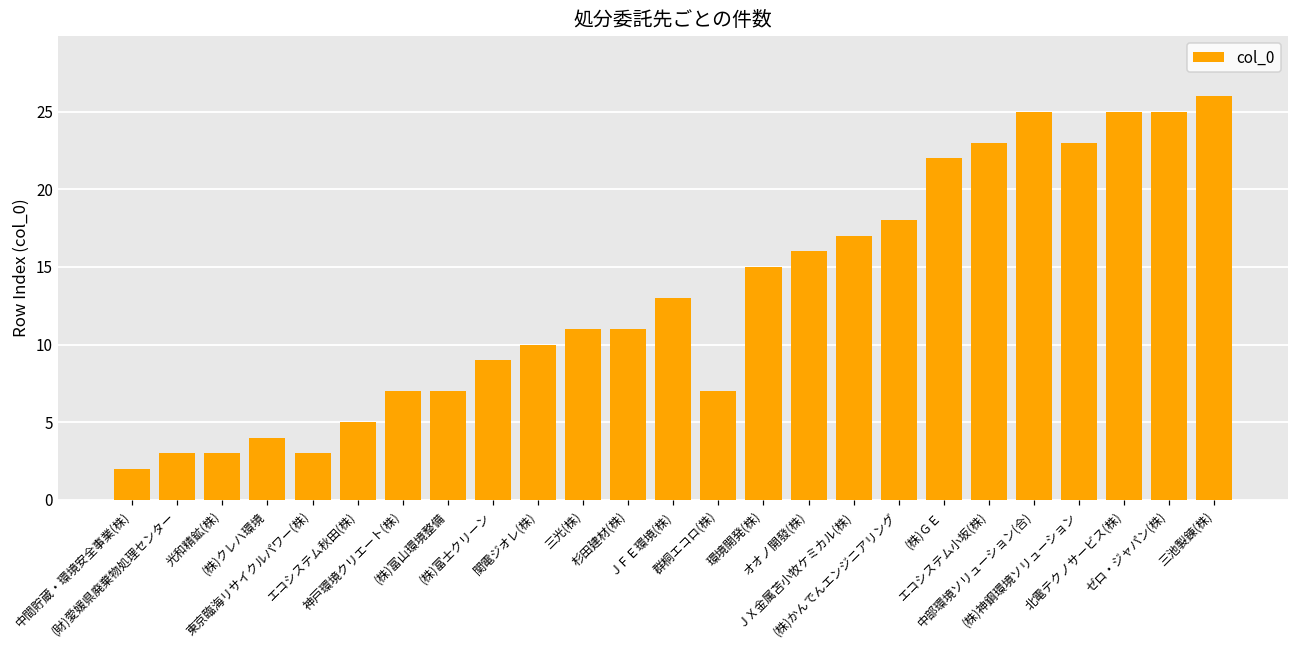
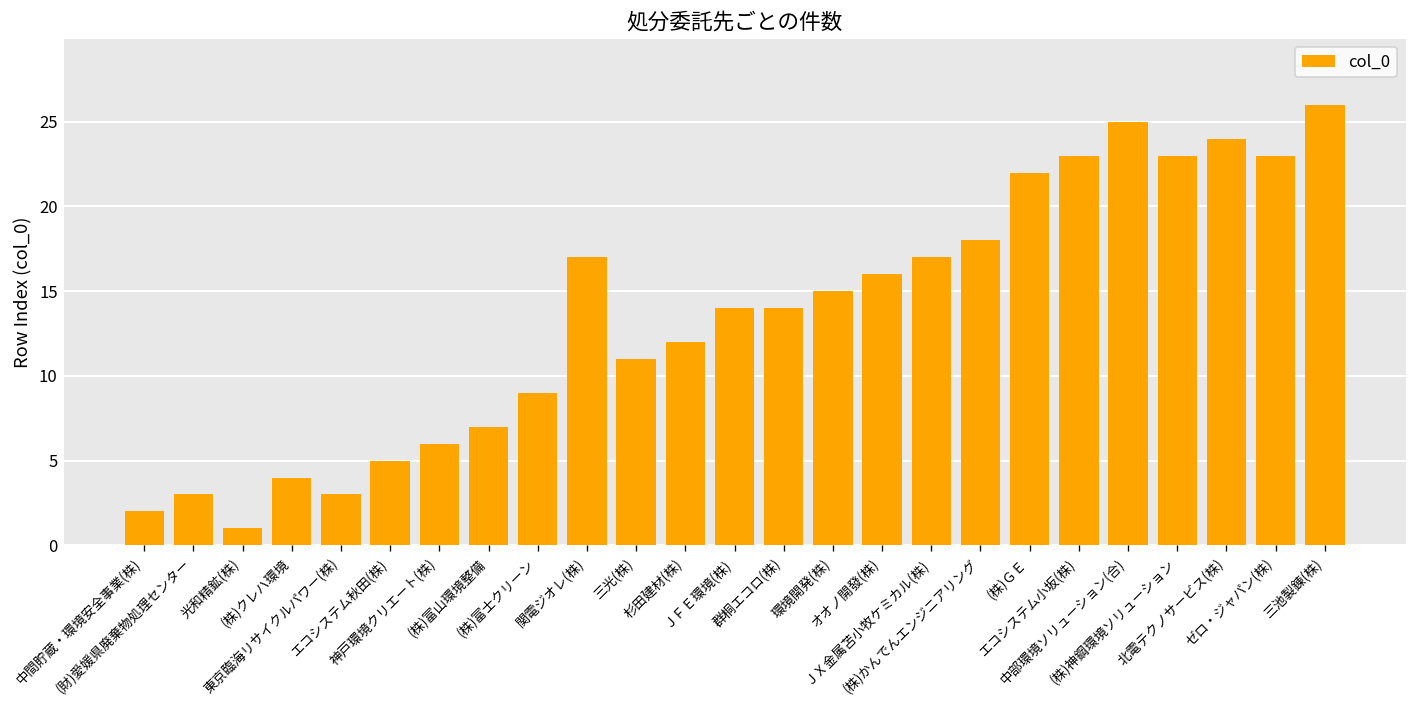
  {
    "中間貯蔵・環境安全事業(株)": 2,
    "(財)愛媛県廃棄物処理センター": 3,
-   "光和精鉱(株)": 3,
+   "光和精鉱(株)": 1,
    "(株)クレハ環境": 4,
    "東京臨海リサイクルパワー(株)": 3,
    "エコシステム秋田(株)": 5,
-   "神戸環境クリエート(株)": 7,
+   "神戸環境クリエート(株)": 6,
    "(株)富山環境整備": 7,
    "(株)富士クリーン": 9,
-   "関電ジオレ(株)": 10,
+   "関電ジオレ(株)": 17,
    "三光(株)": 11,
-   "杉田建材(株)": 11,
-   "ＪＦＥ環境(株)": 13,
-   "群桐エコロ(株)": 7,
+   "杉田建材(株)": 12,
+   "ＪＦＥ環境(株)": 14,
+   "群桐エコロ(株)": 14,
    "環境開発(株)": 15,
    "オオノ開發(株)": 16,
    "ＪＸ金属苫小牧ケミカル(株)": 17,
    "(株)かんでんエンジニアリング": 18,
    "(株)ＧＥ": 22,
    "エコシステム小坂(株)": 23,
    "中部環境ソリューション(合)": 25,
    "(株)神鋼環境ソリューション": 23,
-   "北電テクノサービス(株)": 25,
-   "ゼロ・ジャパン(株)": 25,
+   "北電テクノサービス(株)": 24,
+   "ゼロ・ジャパン(株)": 23,
    "三池製錬(株)": 26
  }
